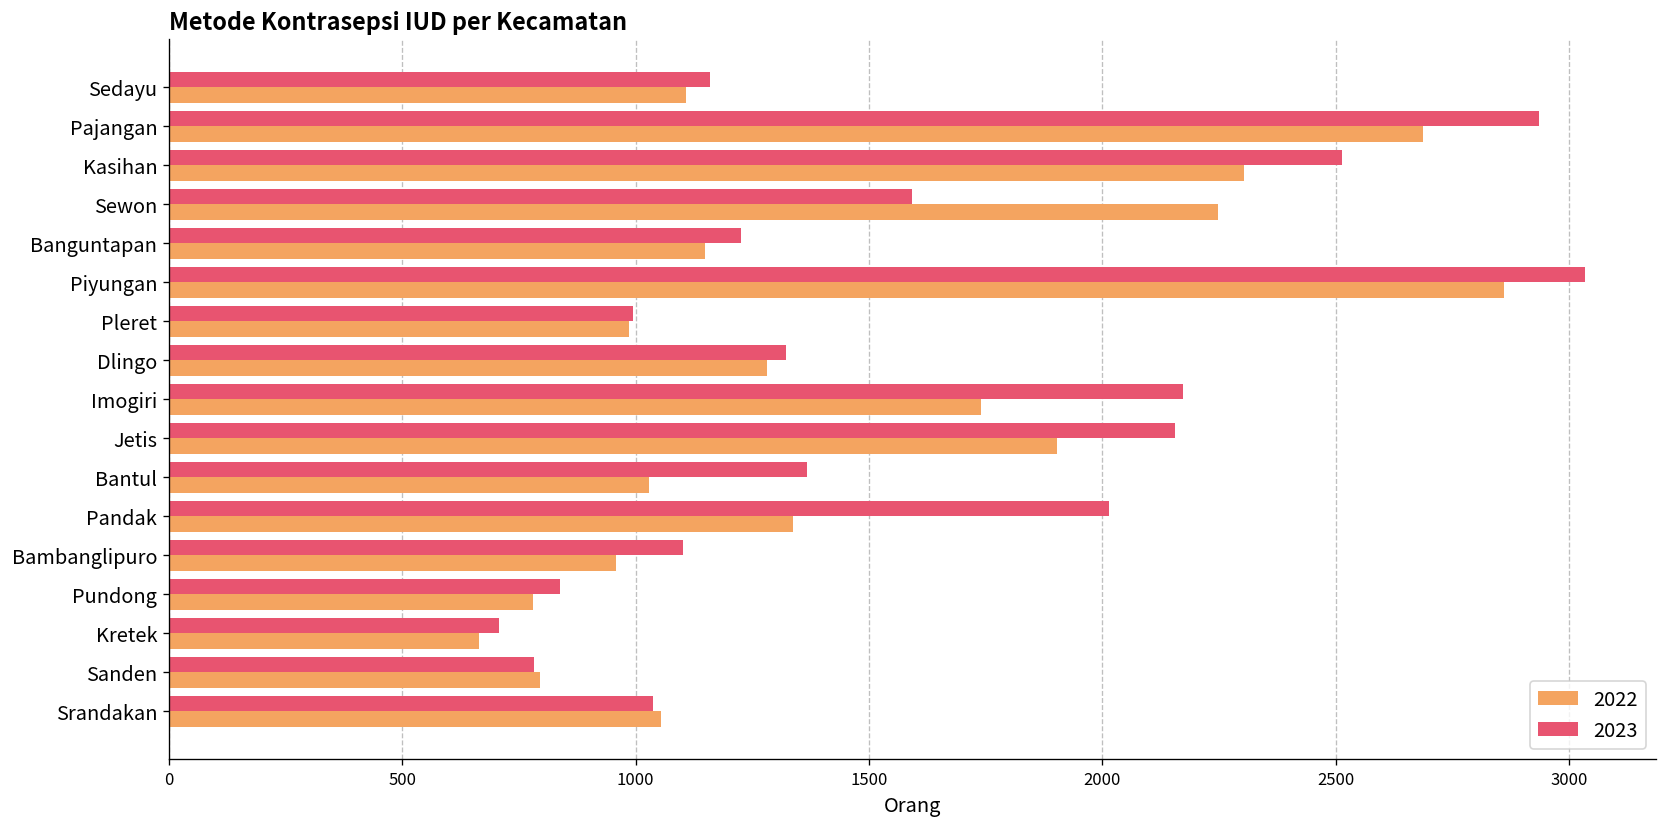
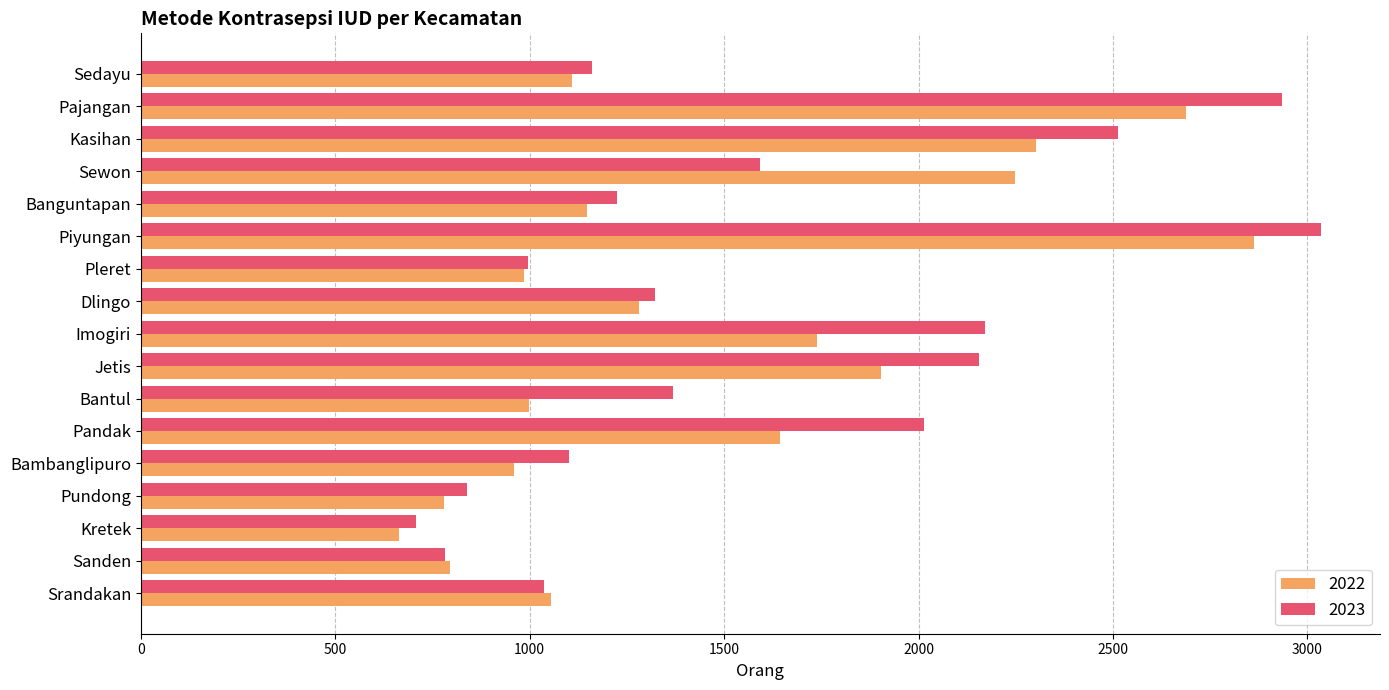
  {
    "2022": {
      "Sedayu": 1110,
      "Pajangan": 2690,
      "Kasihan": 2300,
      "Sewon": 2250,
      "Banguntapan": 1150,
      "Piyungan": 2860,
      "Pleret": 990,
      "Dlingo": 1280,
      "Imogiri": 1740,
      "Jetis": 1900,
-     "Bantul": 1030,
-     "Pandak": 1340,
+     "Bantul": 1000,
+     "Pandak": 1650,
      "Bambanglipuro": 960,
      "Pundong": 780,
      "Kretek": 660,
      "Sanden": 800,
      "Srandakan": 1050
    },
    "2023": {
      "Sedayu": 1160,
      "Pajangan": 2940,
      "Kasihan": 2510,
      "Sewon": 1590,
      "Banguntapan": 1230,
      "Piyungan": 3040,
      "Pleret": 1000,
      "Dlingo": 1320,
      "Imogiri": 2170,
      "Jetis": 2160,
      "Bantul": 1370,
      "Pandak": 2020,
      "Bambanglipuro": 1100,
      "Pundong": 840,
      "Kretek": 710,
      "Sanden": 780,
      "Srandakan": 1040
    }
  }
